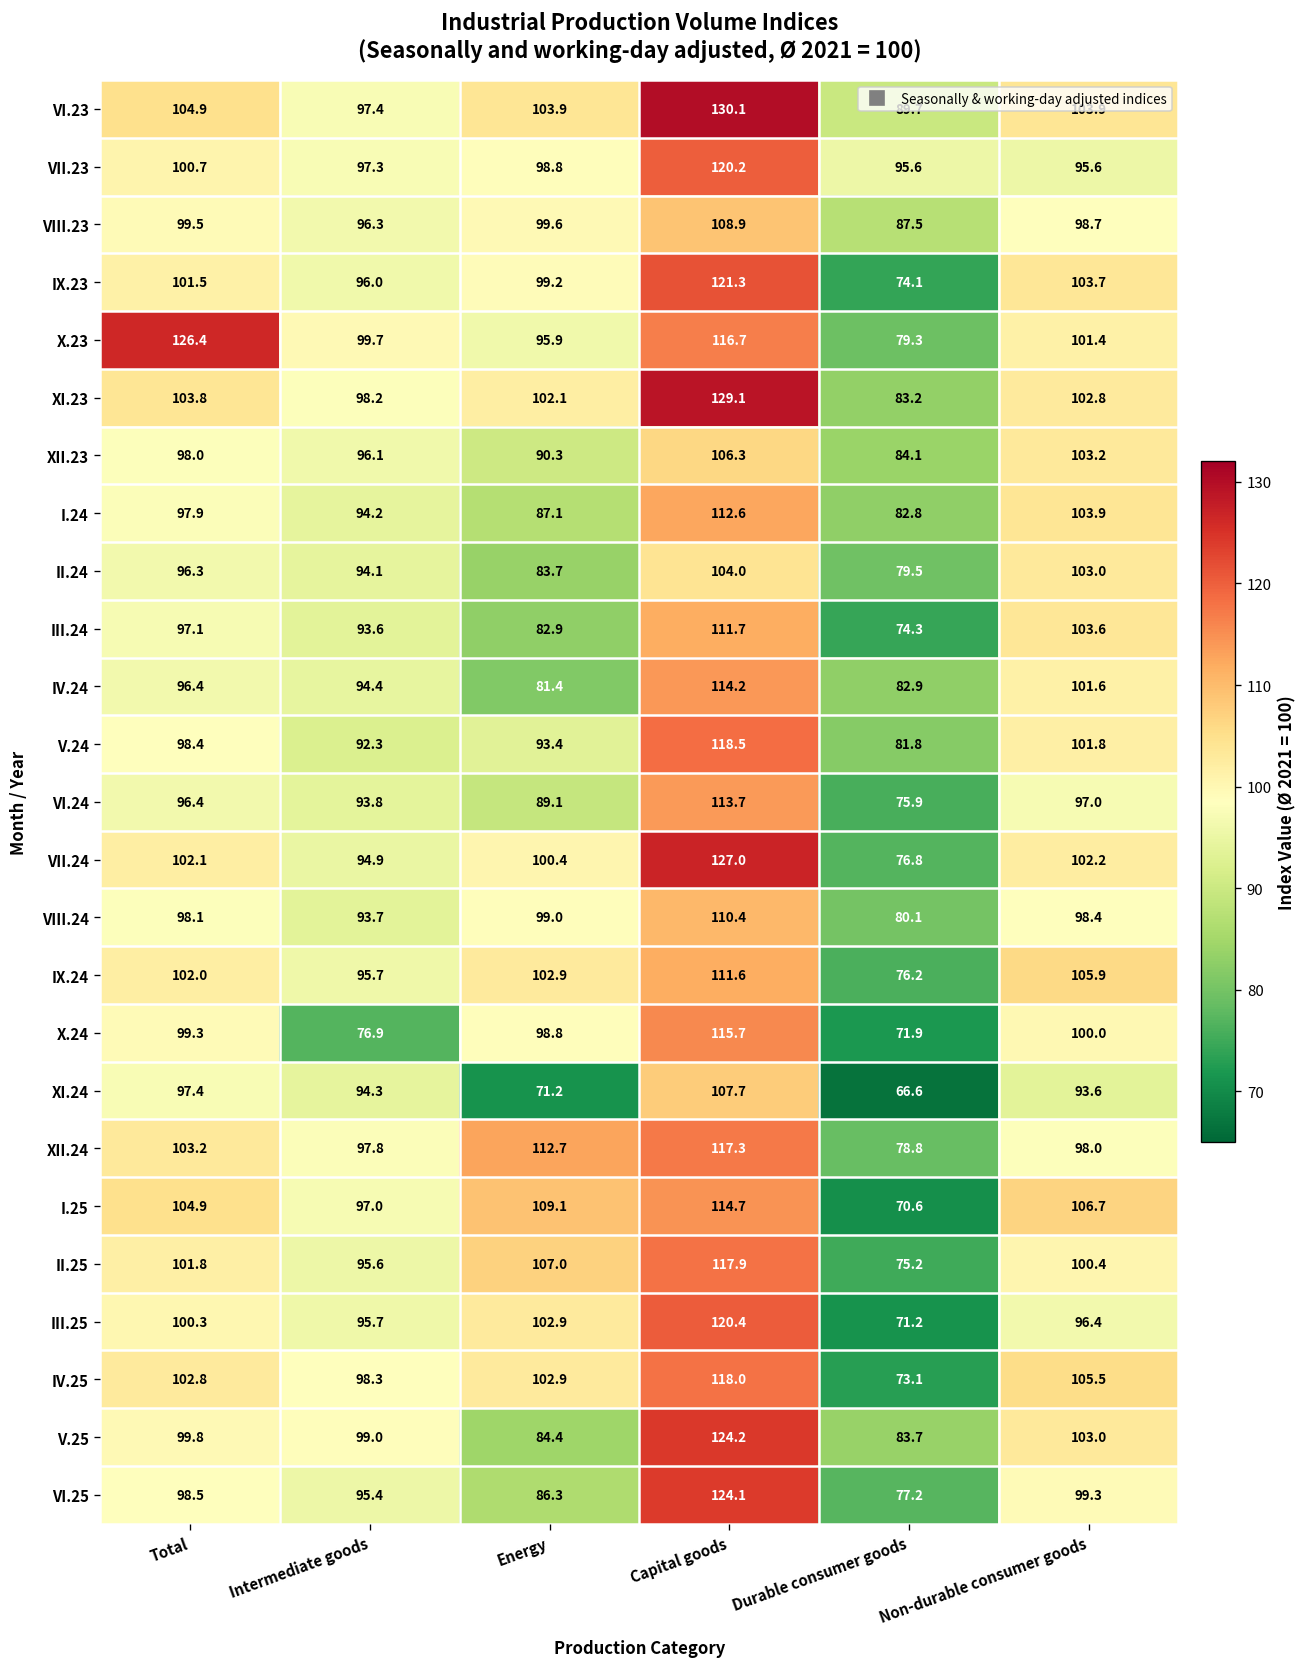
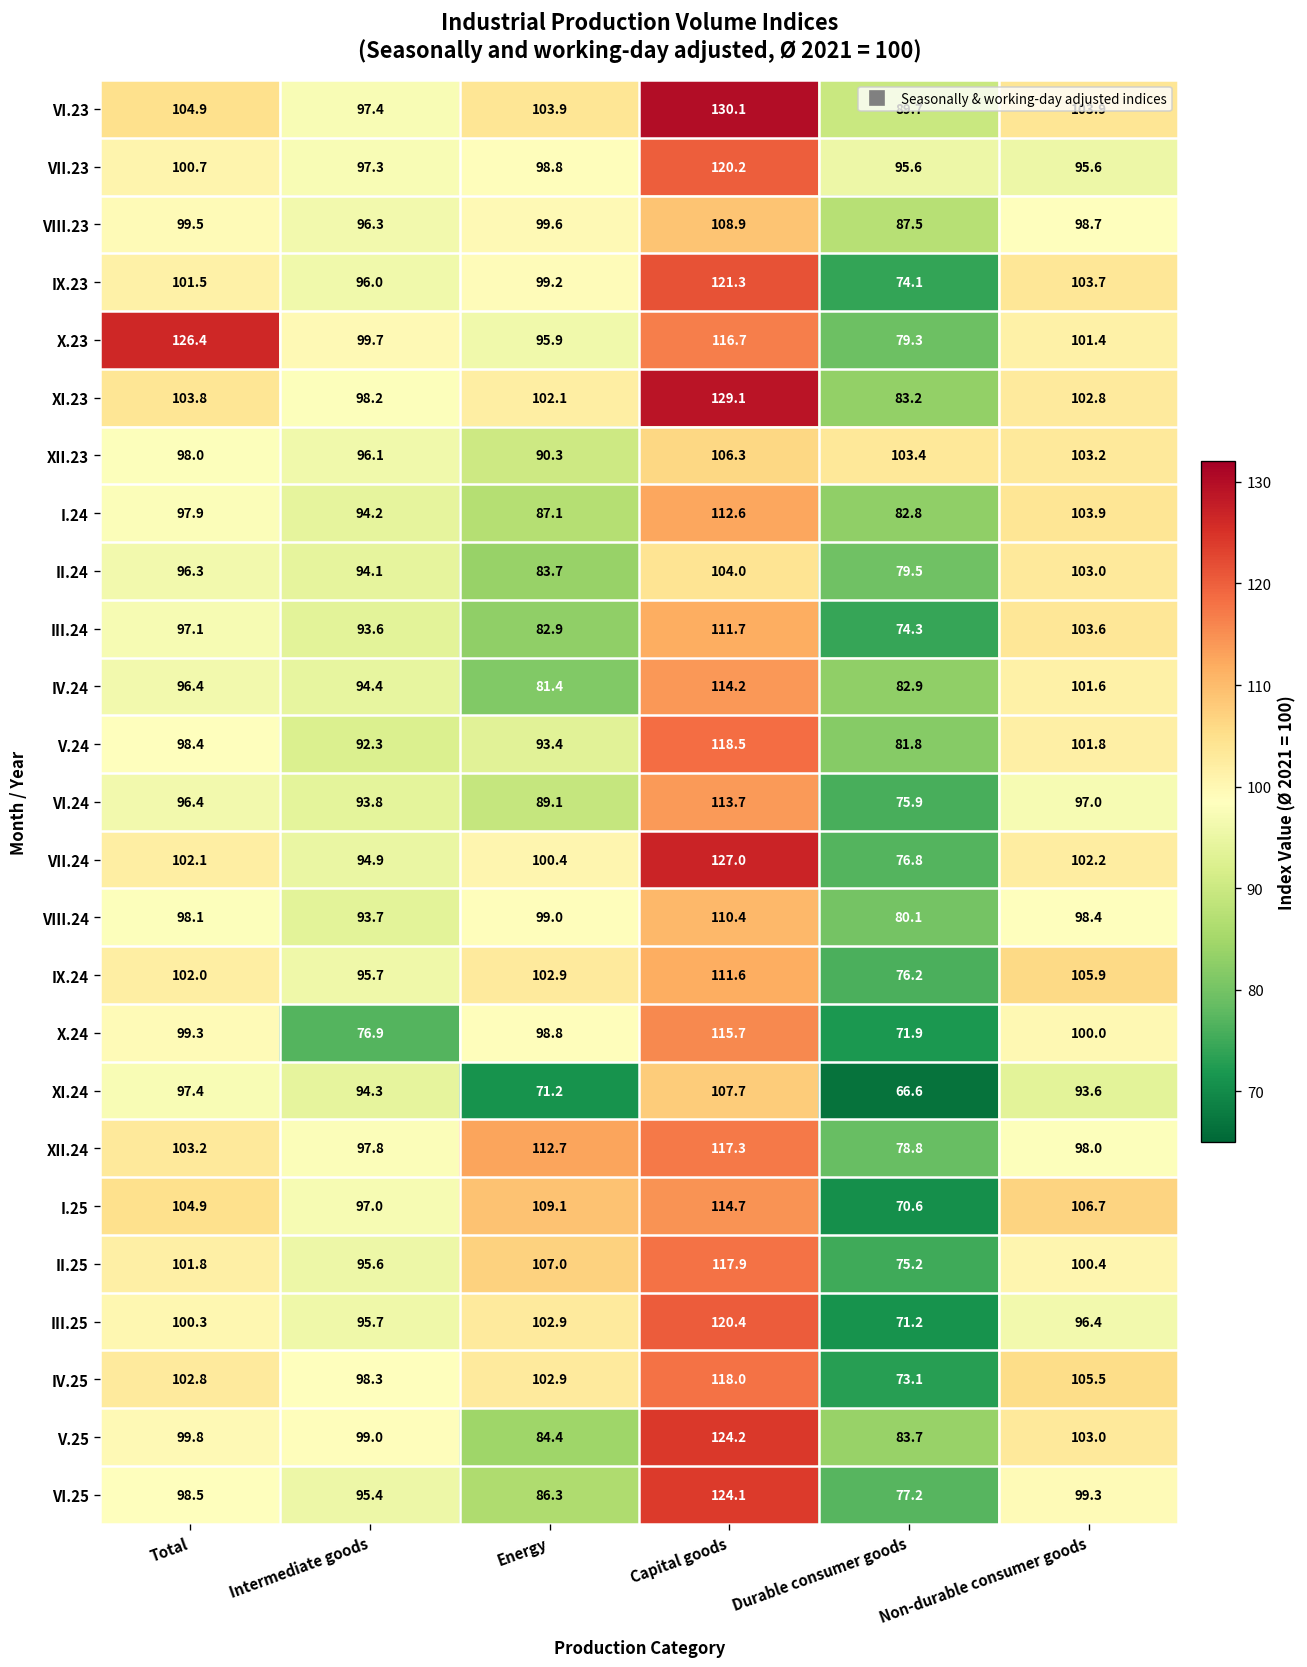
  {
    "VI.23": {
      "Total": 104.9,
      "Intermediate goods": 97.4,
      "Energy": 103.9,
      "Capital goods": 130.1
    },
    "VII.23": {
      "Total": 100.7,
      "Intermediate goods": 97.3,
      "Energy": 98.8,
      "Capital goods": 120.2,
      "Durable consumer goods": 95.6,
      "Non-durable consumer goods": 95.6
    },
    "VIII.23": {
      "Total": 99.5,
      "Intermediate goods": 96.3,
      "Energy": 99.6,
      "Capital goods": 108.9,
      "Durable consumer goods": 87.5,
      "Non-durable consumer goods": 98.7
    },
    "IX.23": {
      "Total": 101.5,
      "Intermediate goods": 96.0,
      "Energy": 99.2,
      "Capital goods": 121.3,
      "Durable consumer goods": 74.1,
      "Non-durable consumer goods": 103.7
    },
    "X.23": {
      "Total": 126.4,
      "Intermediate goods": 99.7,
      "Energy": 95.9,
      "Capital goods": 116.7,
      "Durable consumer goods": 79.3,
      "Non-durable consumer goods": 101.4
    },
    "XI.23": {
      "Total": 103.8,
      "Intermediate goods": 98.2,
      "Energy": 102.1,
      "Capital goods": 129.1,
      "Durable consumer goods": 83.2,
      "Non-durable consumer goods": 102.8
    },
    "XII.23": {
      "Total": 98.0,
      "Intermediate goods": 96.1,
      "Energy": 90.3,
      "Capital goods": 106.3,
-     "Durable consumer goods": 84.1,
+     "Durable consumer goods": 103.4,
      "Non-durable consumer goods": 103.2
    },
    "I.24": {
      "Total": 97.9,
      "Intermediate goods": 94.2,
      "Energy": 87.1,
      "Capital goods": 112.6,
      "Durable consumer goods": 82.8,
      "Non-durable consumer goods": 103.9
    },
    "II.24": {
      "Total": 96.3,
      "Intermediate goods": 94.1,
      "Energy": 83.7,
      "Capital goods": 104.0,
      "Durable consumer goods": 79.5,
      "Non-durable consumer goods": 103.0
    },
    "III.24": {
      "Total": 97.1,
      "Intermediate goods": 93.6,
      "Energy": 82.9,
      "Capital goods": 111.7,
      "Durable consumer goods": 74.3,
      "Non-durable consumer goods": 103.6
    },
    "IV.24": {
      "Total": 96.4,
      "Intermediate goods": 94.4,
      "Energy": 81.4,
      "Capital goods": 114.2,
      "Durable consumer goods": 82.9,
      "Non-durable consumer goods": 101.6
    },
    "V.24": {
      "Total": 98.4,
      "Intermediate goods": 92.3,
      "Energy": 93.4,
      "Capital goods": 118.5,
      "Durable consumer goods": 81.8,
      "Non-durable consumer goods": 101.8
    },
    "VI.24": {
      "Total": 96.4,
      "Intermediate goods": 93.8,
      "Energy": 89.1,
      "Capital goods": 113.7,
      "Durable consumer goods": 75.9,
      "Non-durable consumer goods": 97.0
    },
    "VII.24": {
      "Total": 102.1,
      "Intermediate goods": 94.9,
      "Energy": 100.4,
      "Capital goods": 127.0,
      "Durable consumer goods": 76.8,
      "Non-durable consumer goods": 102.2
    },
    "VIII.24": {
      "Total": 98.1,
      "Intermediate goods": 93.7,
      "Energy": 99.0,
      "Capital goods": 110.4,
      "Durable consumer goods": 80.1,
      "Non-durable consumer goods": 98.4
    },
    "IX.24": {
      "Total": 102.0,
      "Intermediate goods": 95.7,
      "Energy": 102.9,
      "Capital goods": 111.6,
      "Durable consumer goods": 76.2,
      "Non-durable consumer goods": 105.9
    },
    "X.24": {
      "Total": 99.3,
      "Intermediate goods": 76.9,
      "Energy": 98.8,
      "Capital goods": 115.7,
      "Durable consumer goods": 71.9,
      "Non-durable consumer goods": 100.0
    },
    "XI.24": {
      "Total": 97.4,
      "Intermediate goods": 94.3,
      "Energy": 71.2,
      "Capital goods": 107.7,
      "Durable consumer goods": 66.6,
      "Non-durable consumer goods": 93.6
    },
    "XII.24": {
      "Total": 103.2,
      "Intermediate goods": 97.8,
      "Energy": 112.7,
      "Capital goods": 117.3,
      "Durable consumer goods": 78.8,
      "Non-durable consumer goods": 98.0
    },
    "I.25": {
      "Total": 104.9,
      "Intermediate goods": 97.0,
      "Energy": 109.1,
      "Capital goods": 114.7,
      "Durable consumer goods": 70.6,
      "Non-durable consumer goods": 106.7
    },
    "II.25": {
      "Total": 101.8,
      "Intermediate goods": 95.6,
      "Energy": 107.0,
      "Capital goods": 117.9,
      "Durable consumer goods": 75.2,
      "Non-durable consumer goods": 100.4
    },
    "III.25": {
      "Total": 100.3,
      "Intermediate goods": 95.7,
      "Energy": 102.9,
      "Capital goods": 120.4,
      "Durable consumer goods": 71.2,
      "Non-durable consumer goods": 96.4
    },
    "IV.25": {
      "Total": 102.8,
      "Intermediate goods": 98.3,
      "Energy": 102.9,
      "Capital goods": 118.0,
      "Durable consumer goods": 73.1,
      "Non-durable consumer goods": 105.5
    },
    "V.25": {
      "Total": 99.8,
      "Intermediate goods": 99.0,
      "Energy": 84.4,
      "Capital goods": 124.2,
      "Durable consumer goods": 83.7,
      "Non-durable consumer goods": 103.0
    },
    "VI.25": {
      "Total": 98.5,
      "Intermediate goods": 95.4,
      "Energy": 86.3,
      "Capital goods": 124.1,
      "Durable consumer goods": 77.2,
      "Non-durable consumer goods": 99.3
    }
  }
